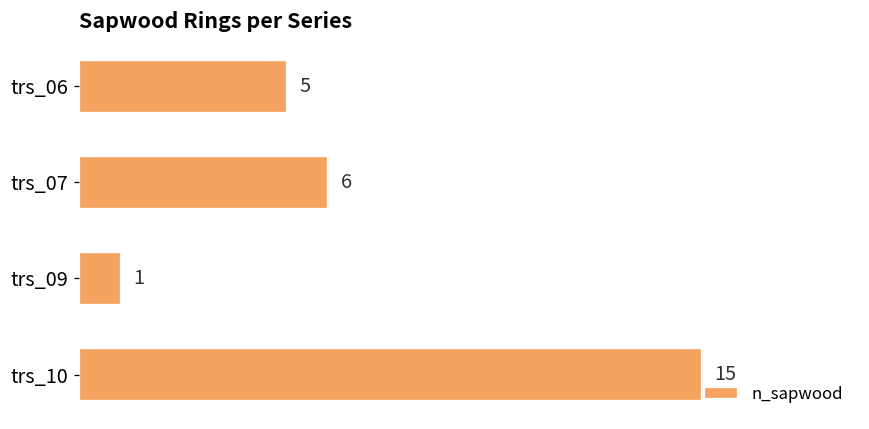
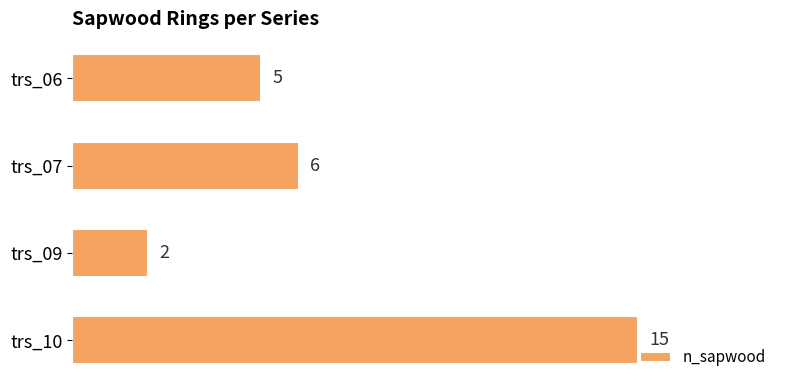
  {
    "trs_06": 5,
    "trs_07": 6,
-   "trs_09": 1,
+   "trs_09": 2,
    "trs_10": 15
  }
